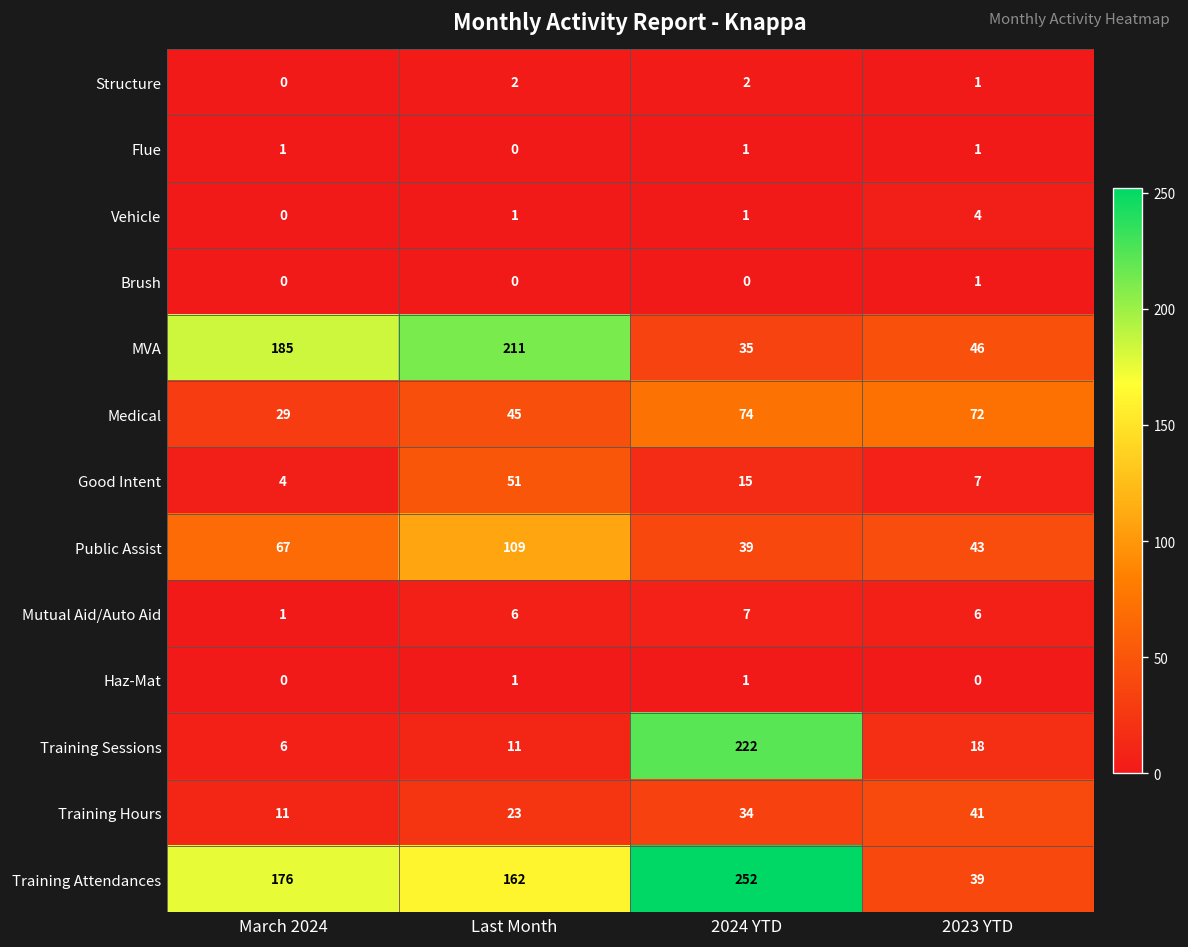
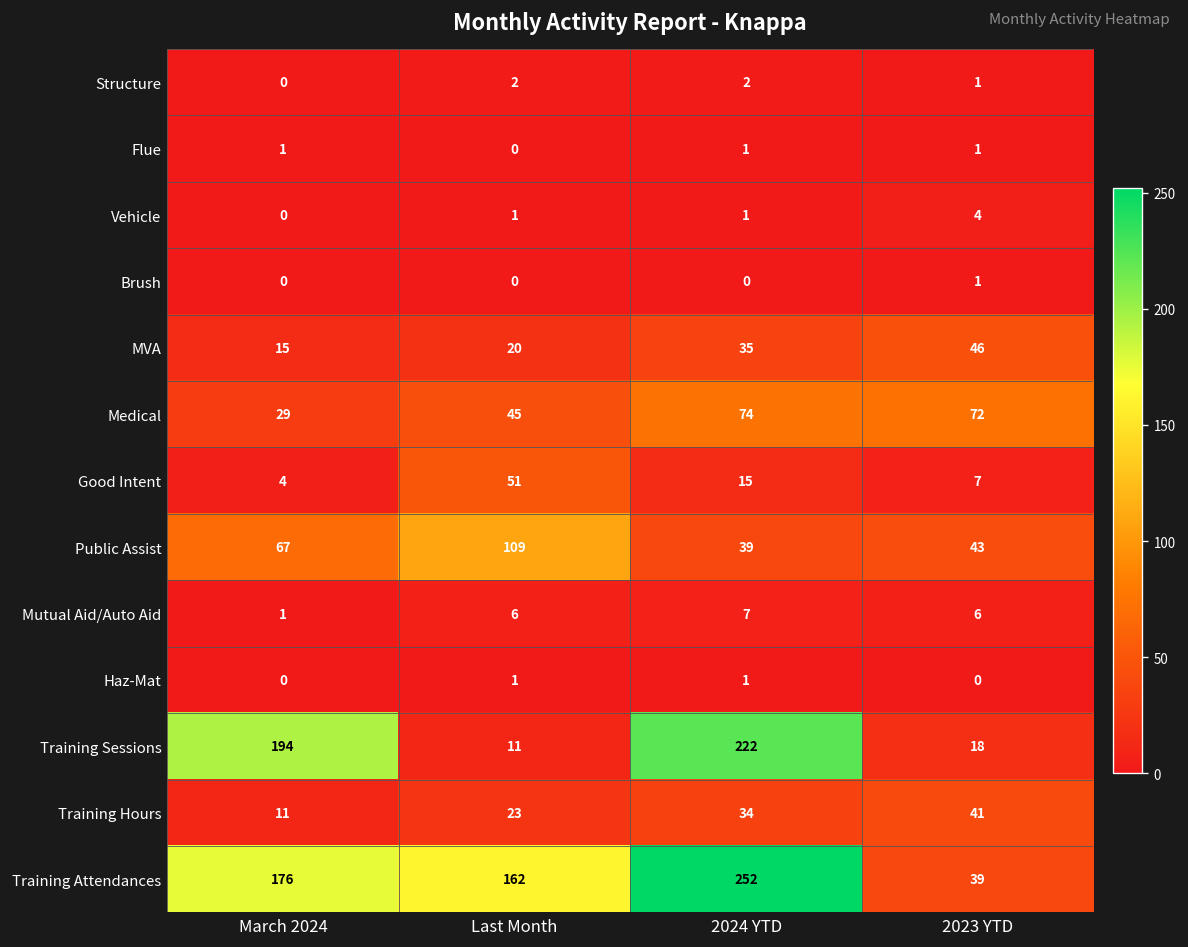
  {
    "Structure": {
      "March 2024": 0,
      "Last Month": 2,
      "2024 YTD": 2,
      "2023 YTD": 1
    },
    "Flue": {
      "March 2024": 1,
      "Last Month": 0,
      "2024 YTD": 1,
      "2023 YTD": 1
    },
    "Vehicle": {
      "March 2024": 0,
      "Last Month": 1,
      "2024 YTD": 1,
      "2023 YTD": 4
    },
    "Brush": {
      "March 2024": 0,
      "Last Month": 0,
      "2024 YTD": 0,
      "2023 YTD": 1
    },
    "MVA": {
-     "March 2024": 185,
-     "Last Month": 211,
+     "March 2024": 15,
+     "Last Month": 20,
      "2024 YTD": 35,
      "2023 YTD": 46
    },
    "Medical": {
      "March 2024": 29,
      "Last Month": 45,
      "2024 YTD": 74,
      "2023 YTD": 72
    },
    "Good Intent": {
      "March 2024": 4,
      "Last Month": 51,
      "2024 YTD": 15,
      "2023 YTD": 7
    },
    "Public Assist": {
      "March 2024": 67,
      "Last Month": 109,
      "2024 YTD": 39,
      "2023 YTD": 43
    },
    "Mutual Aid/Auto Aid": {
      "March 2024": 1,
      "Last Month": 6,
      "2024 YTD": 7,
      "2023 YTD": 6
    },
    "Haz-Mat": {
      "March 2024": 0,
      "Last Month": 1,
      "2024 YTD": 1,
      "2023 YTD": 0
    },
    "Training Sessions": {
-     "March 2024": 6,
+     "March 2024": 194,
      "Last Month": 11,
      "2024 YTD": 222,
      "2023 YTD": 18
    },
    "Training Hours": {
      "March 2024": 11,
      "Last Month": 23,
      "2024 YTD": 34,
      "2023 YTD": 41
    },
    "Training Attendances": {
      "March 2024": 176,
      "Last Month": 162,
      "2024 YTD": 252,
      "2023 YTD": 39
    }
  }
